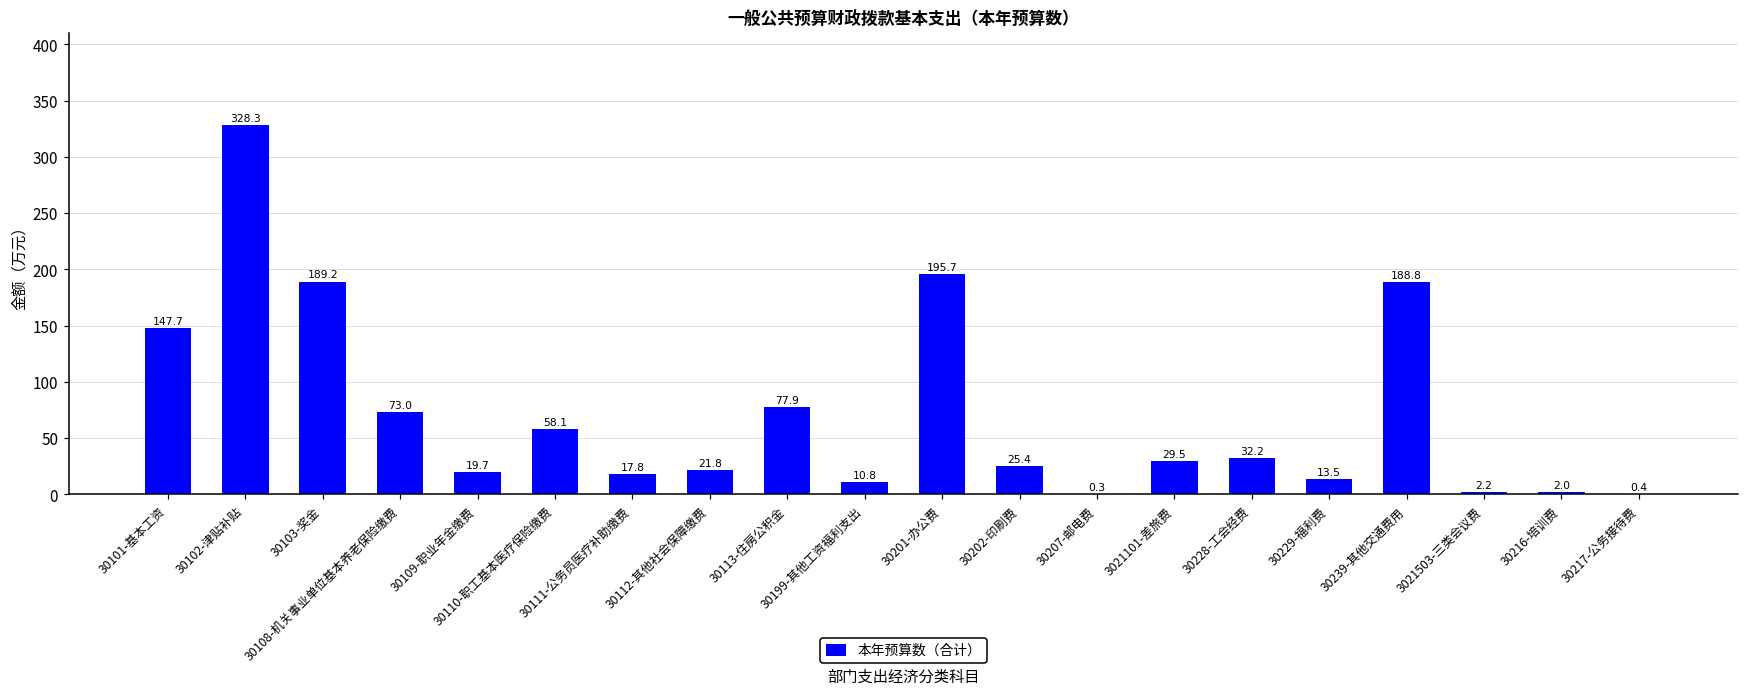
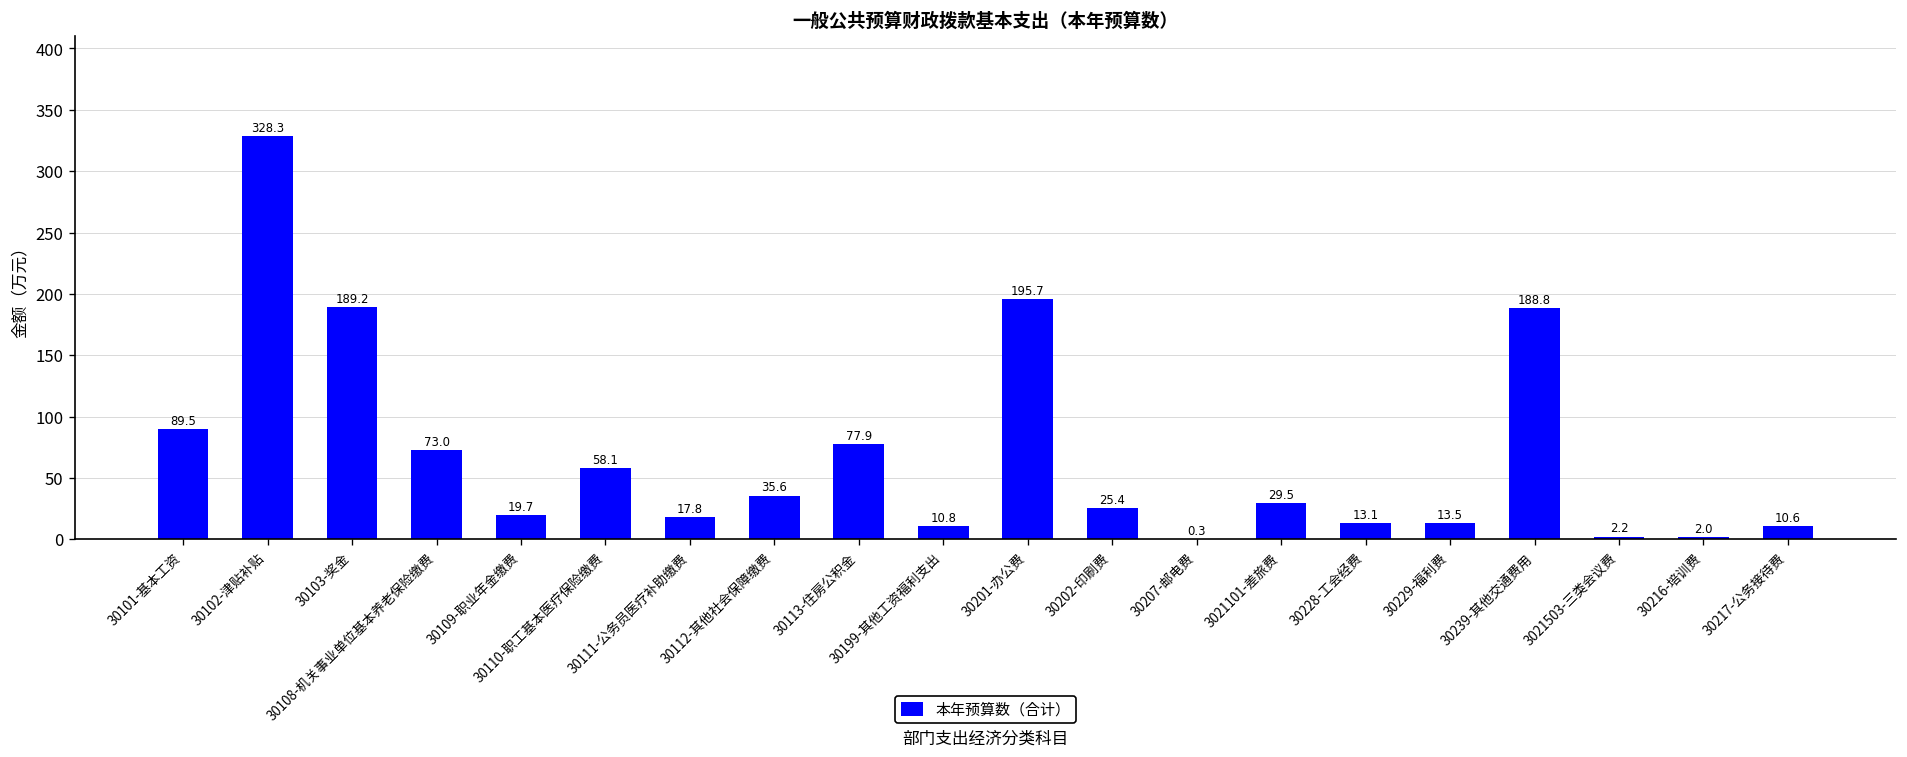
  {
-   "30101-基本工资": 147.7,
+   "30101-基本工资": 89.5,
    "30102-津贴补贴": 328.3,
    "30103-奖金": 189.2,
    "30108-机关事业单位基本养老保险缴费": 73.0,
    "30109-职业年金缴费": 19.7,
    "30110-职工基本医疗保险缴费": 58.1,
    "30111-公务员医疗补助缴费": 17.8,
-   "30112-其他社会保障缴费": 21.8,
+   "30112-其他社会保障缴费": 35.6,
    "30113-住房公积金": 77.9,
    "30199-其他工资福利支出": 10.8,
    "30201-办公费": 195.7,
    "30202-印刷费": 25.4,
    "30207-邮电费": 0.3,
    "3021101-差旅费": 29.5,
-   "30228-工会经费": 32.2,
+   "30228-工会经费": 13.1,
    "30229-福利费": 13.5,
    "30239-其他交通费用": 188.8,
    "3021503-三类会议费": 2.2,
    "30216-培训费": 2.0,
-   "30217-公务接待费": 0.4
+   "30217-公务接待费": 10.6
  }
